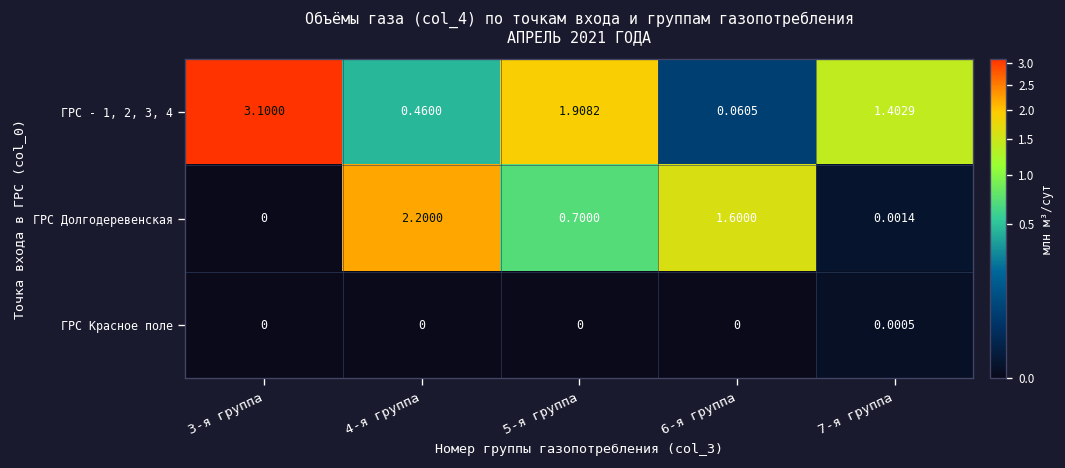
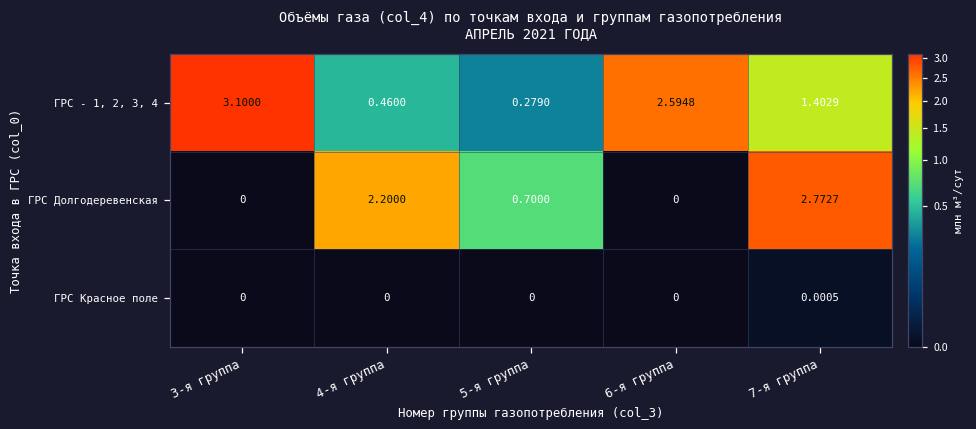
  {
    "ГРС - 1, 2, 3, 4": {
      "3-я группа": 3.1000,
      "4-я группа": 0.4600,
-     "5-я группа": 1.9082,
-     "6-я группа": 0.0605,
+     "5-я группа": 0.2790,
+     "6-я группа": 2.5948,
      "7-я группа": 1.4029
    },
    "ГРС Долгодеревенская": {
      "3-я группа": 0,
      "4-я группа": 2.2000,
      "5-я группа": 0.7000,
-     "6-я группа": 1.6000,
-     "7-я группа": 0.0014
+     "6-я группа": 0,
+     "7-я группа": 2.7727
    },
    "ГРС Красное поле": {
      "3-я группа": 0,
      "4-я группа": 0,
      "5-я группа": 0,
      "6-я группа": 0,
      "7-я группа": 0.0005
    }
  }
